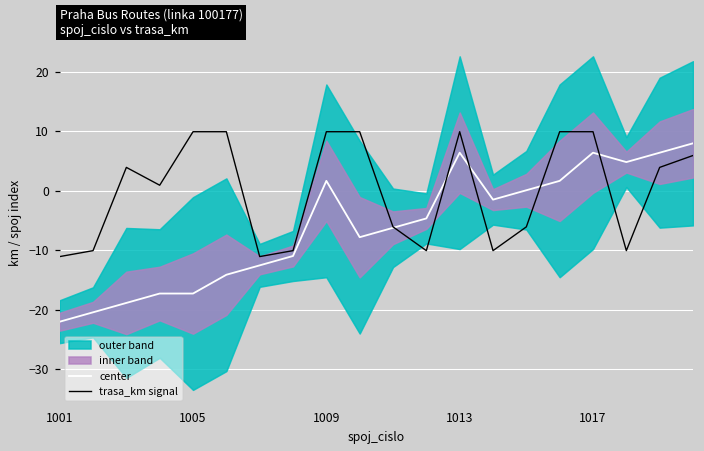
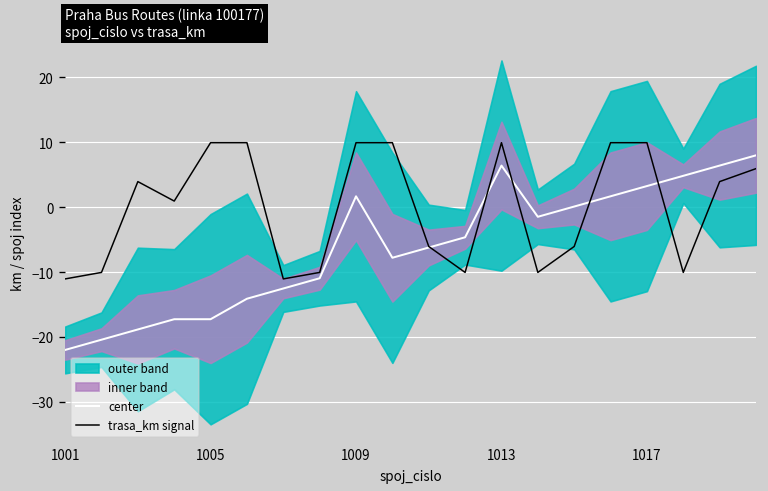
  {
    "center": {
      "1001": -22,
      "1005": -17,
      "1009": 2,
      "1013": 6,
-     "1017": 6
+     "1017": 3
    },
    "trasa_km signal": {
      "1001": -11,
      "1005": 10,
      "1009": 10,
      "1013": 10
    }
  }
